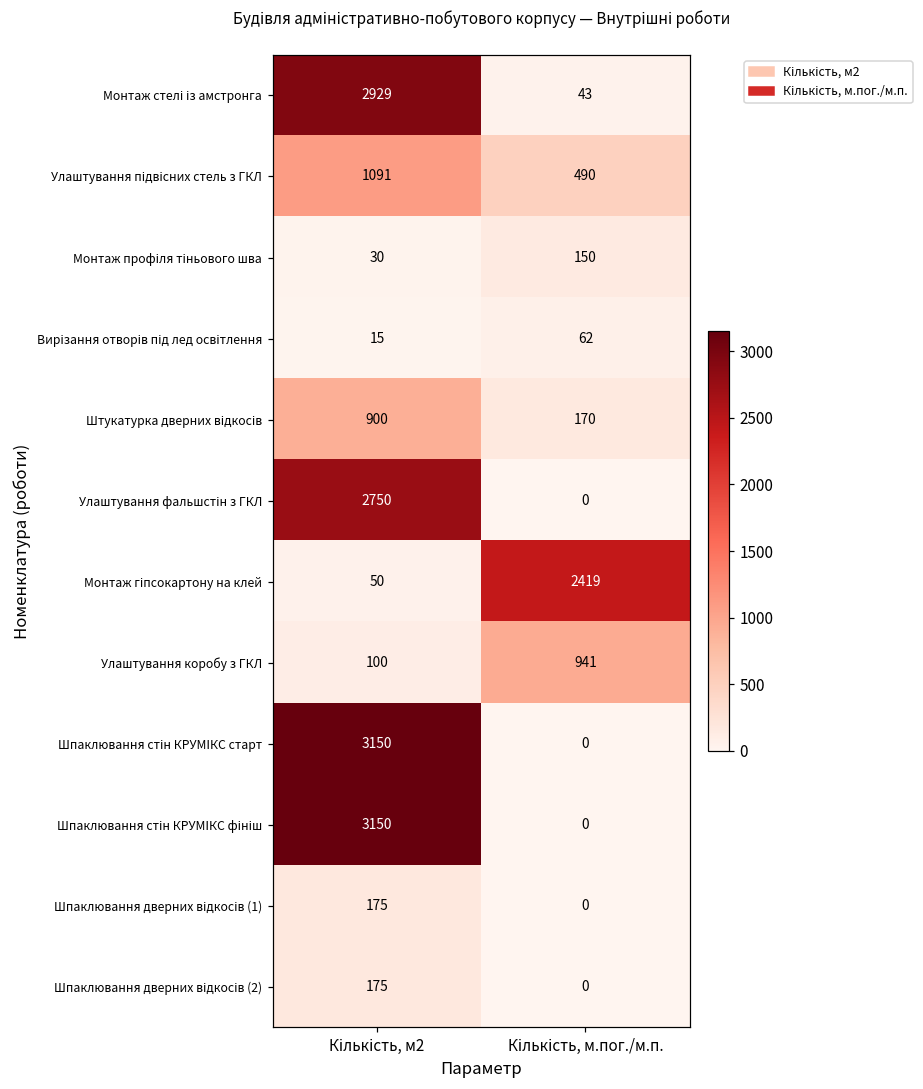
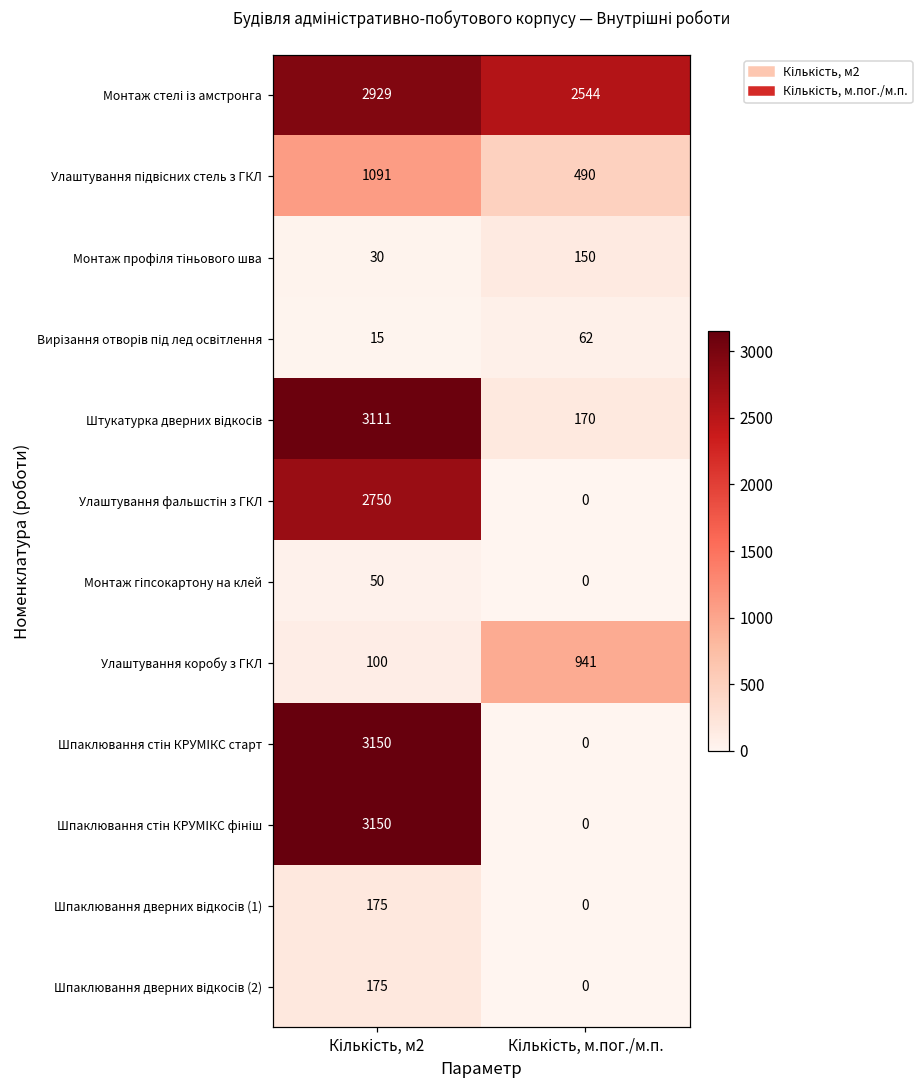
  {
    "Монтаж стелі із амстронга": {
      "Кількість, м2": 2929,
-     "Кількість, м.пог./м.п.": 43
+     "Кількість, м.пог./м.п.": 2544
    },
    "Улаштування підвісних стель з ГКЛ": {
      "Кількість, м2": 1091,
      "Кількість, м.пог./м.п.": 490
    },
    "Монтаж профіля тіньового шва": {
      "Кількість, м2": 30,
      "Кількість, м.пог./м.п.": 150
    },
    "Вирізання отворів під лед освітлення": {
      "Кількість, м2": 15,
      "Кількість, м.пог./м.п.": 62
    },
    "Штукатурка дверних відкосів": {
-     "Кількість, м2": 900,
+     "Кількість, м2": 3111,
      "Кількість, м.пог./м.п.": 170
    },
    "Улаштування фальшстін з ГКЛ": {
      "Кількість, м2": 2750,
      "Кількість, м.пог./м.п.": 0
    },
    "Монтаж гіпсокартону на клей": {
      "Кількість, м2": 50,
-     "Кількість, м.пог./м.п.": 2419
+     "Кількість, м.пог./м.п.": 0
    },
    "Улаштування коробу з ГКЛ": {
      "Кількість, м2": 100,
      "Кількість, м.пог./м.п.": 941
    },
    "Шпаклювання стін КРУМІКС старт": {
      "Кількість, м2": 3150,
      "Кількість, м.пог./м.п.": 0
    },
    "Шпаклювання стін КРУМІКС фініш": {
      "Кількість, м2": 3150,
      "Кількість, м.пог./м.п.": 0
    },
    "Шпаклювання дверних відкосів (1)": {
      "Кількість, м2": 175,
      "Кількість, м.пог./м.п.": 0
    },
    "Шпаклювання дверних відкосів (2)": {
      "Кількість, м2": 175,
      "Кількість, м.пог./м.п.": 0
    }
  }
